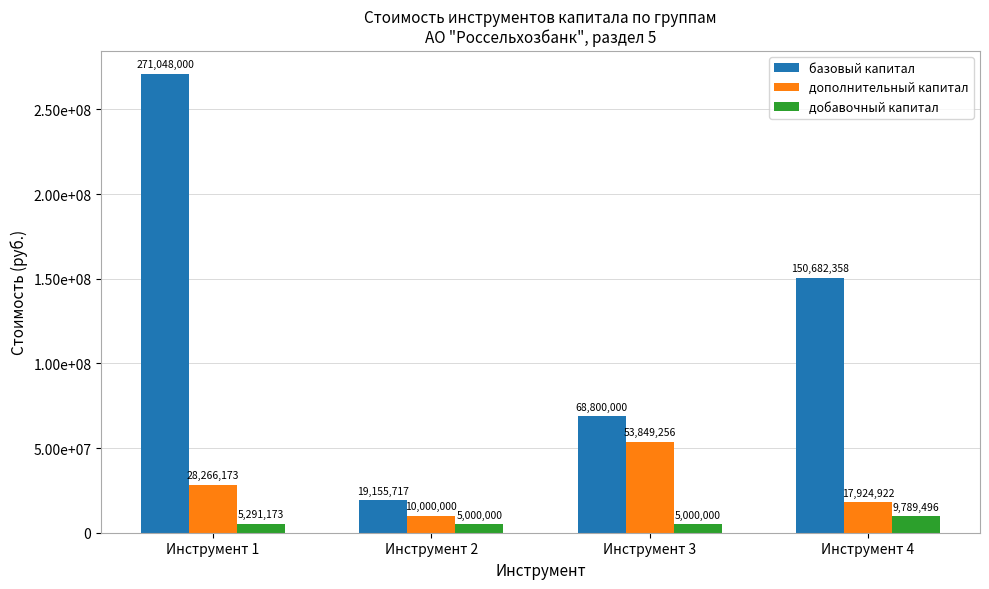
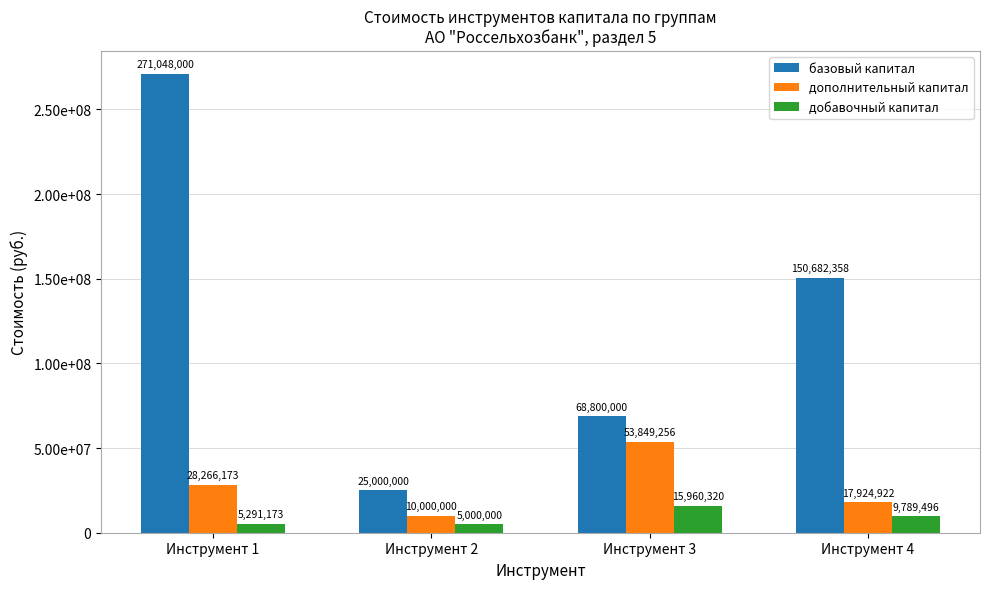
  {
    "базовый капитал": {
      "Инструмент 1": "271,048,000",
-     "Инструмент 2": "19,155,717",
+     "Инструмент 2": "25,000,000",
      "Инструмент 3": "68,800,000",
      "Инструмент 4": "150,682,358"
    },
    "дополнительный капитал": {
      "Инструмент 1": "28,266,173",
      "Инструмент 2": "10,000,000",
      "Инструмент 3": "53,849,256",
      "Инструмент 4": "17,924,922"
    },
    "добавочный капитал": {
      "Инструмент 1": "5,291,173",
      "Инструмент 2": "5,000,000",
-     "Инструмент 3": "5,000,000",
+     "Инструмент 3": "15,960,320",
      "Инструмент 4": "9,789,496"
    }
  }
